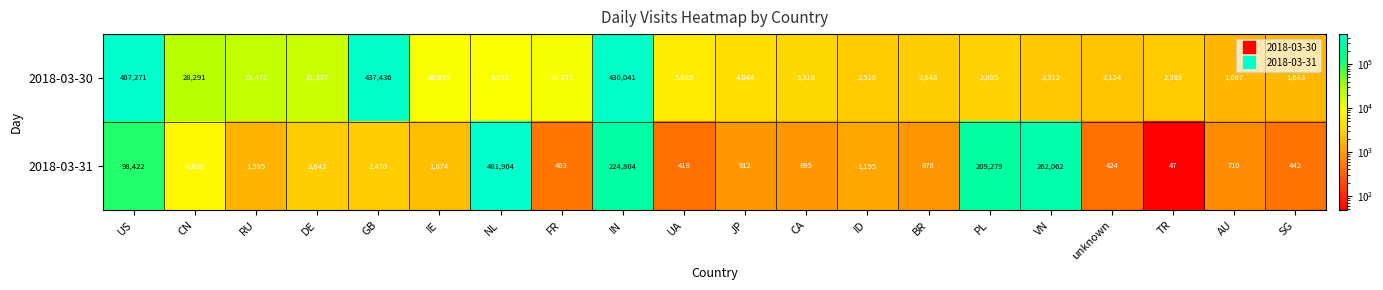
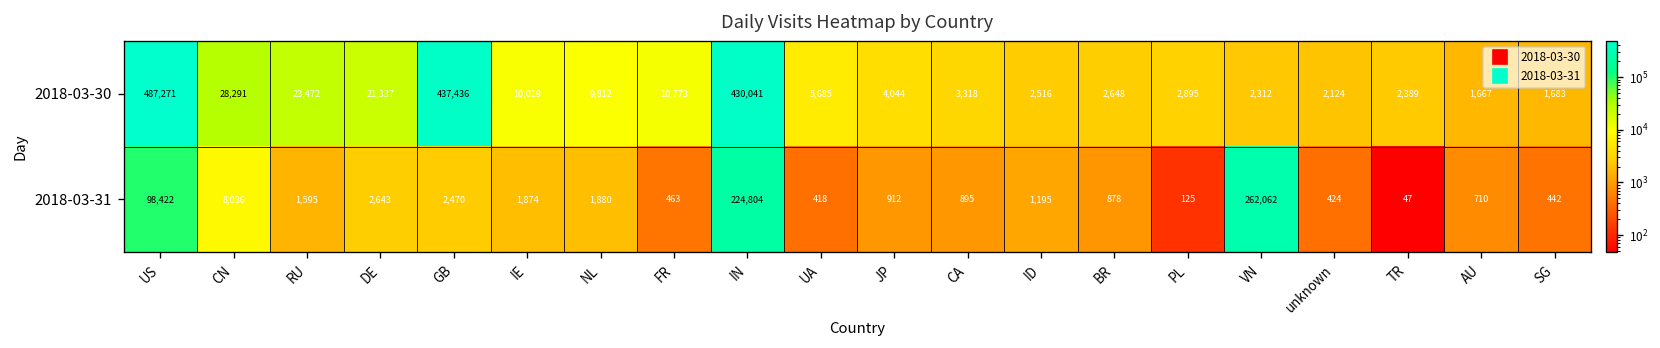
  {
    "2018-03-30": {
      "US": "487,271",
      "CN": "28,291",
      "RU": "23,472",
      "DE": "21,337",
      "GB": "437,436",
      "IE": "10,019",
      "NL": "9,812",
      "FR": "10,773",
      "IN": "430,041",
      "UA": "5,685",
      "JP": "4,044",
      "CA": "3,318",
      "ID": "2,516",
      "BR": "2,648",
      "PL": "2,895",
      "VN": "2,312",
      "unknown": "2,124",
      "TR": "2,389",
      "AU": "1,667",
      "SG": "1,683"
    },
    "2018-03-31": {
      "US": "98,422",
      "CN": "8,036",
      "RU": "1,595",
      "DE": "2,643",
      "GB": "2,470",
      "IE": "1,874",
-     "NL": "481,904",
+     "NL": "1,880",
      "FR": "463",
      "IN": "224,804",
      "UA": "418",
      "JP": "912",
      "CA": "895",
      "ID": "1,195",
      "BR": "878",
-     "PL": "209,279",
+     "PL": "125",
      "VN": "262,062",
      "unknown": "424",
      "TR": "47",
      "AU": "710",
      "SG": "442"
    }
  }
